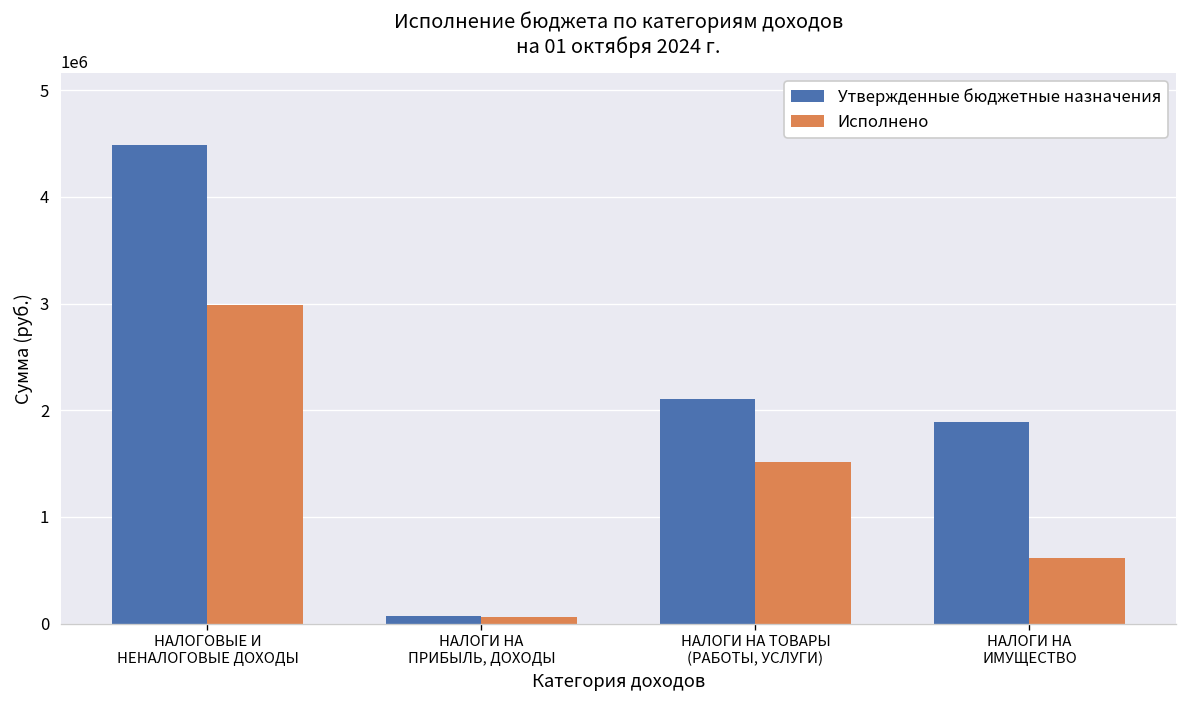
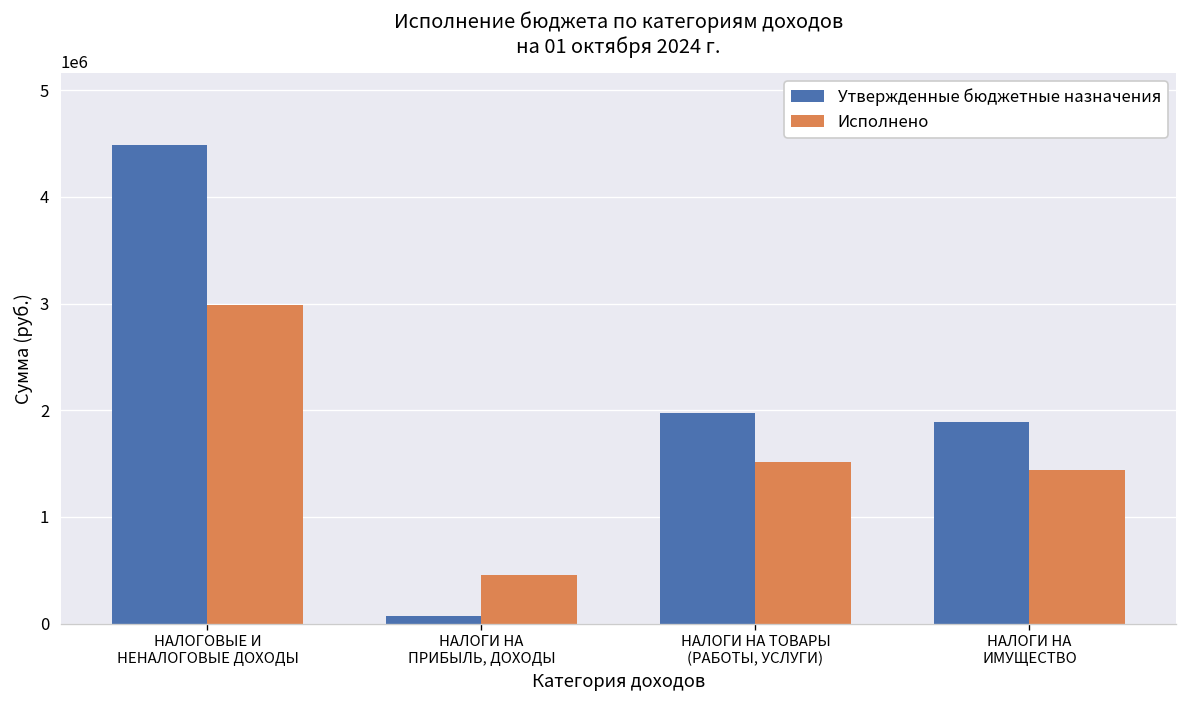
  {
    "Утвержденные бюджетные назначения": {
      "НАЛОГОВЫЕ И НЕНАЛОГОВЫЕ ДОХОДЫ": 4500000,
      "НАЛОГИ НА ПРИБЫЛЬ, ДОХОДЫ": 100000,
-     "НАЛОГИ НА ТОВАРЫ (РАБОТЫ, УСЛУГИ)": 2100000,
+     "НАЛОГИ НА ТОВАРЫ (РАБОТЫ, УСЛУГИ)": 2000000,
      "НАЛОГИ НА ИМУЩЕСТВО": 1900000
    },
    "Исполнено": {
      "НАЛОГОВЫЕ И НЕНАЛОГОВЫЕ ДОХОДЫ": 3000000,
-     "НАЛОГИ НА ПРИБЫЛЬ, ДОХОДЫ": 100000,
+     "НАЛОГИ НА ПРИБЫЛЬ, ДОХОДЫ": 500000,
      "НАЛОГИ НА ТОВАРЫ (РАБОТЫ, УСЛУГИ)": 1500000,
-     "НАЛОГИ НА ИМУЩЕСТВО": 600000
+     "НАЛОГИ НА ИМУЩЕСТВО": 1400000
    }
  }
